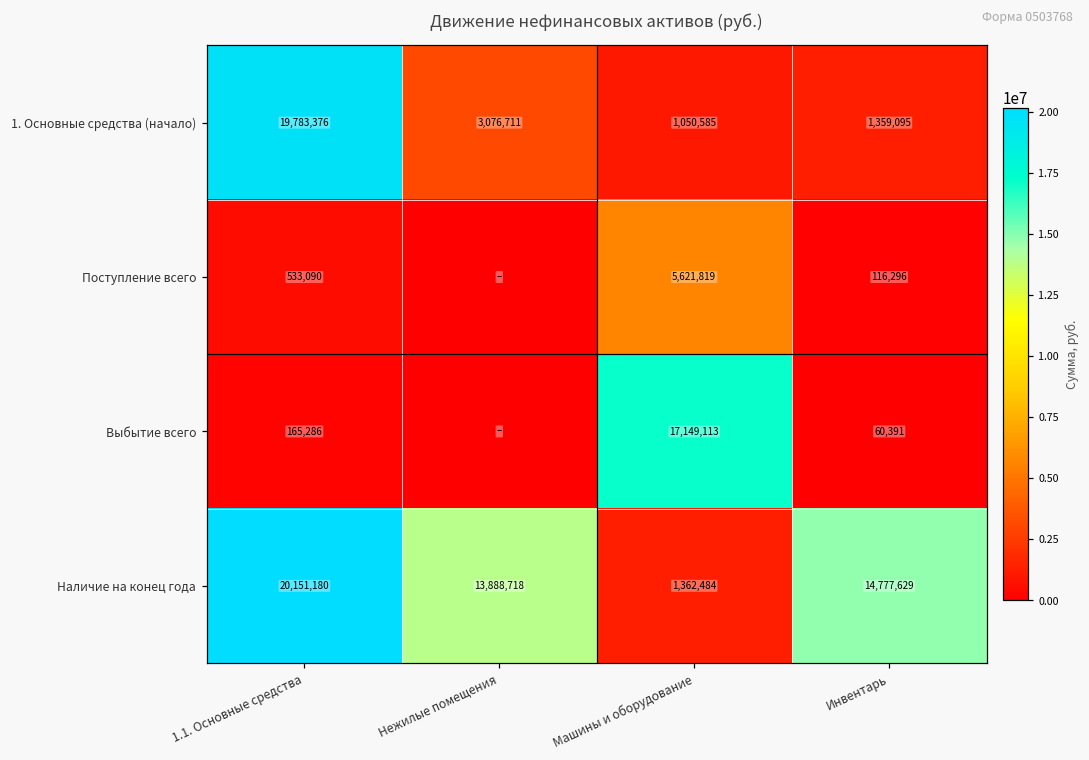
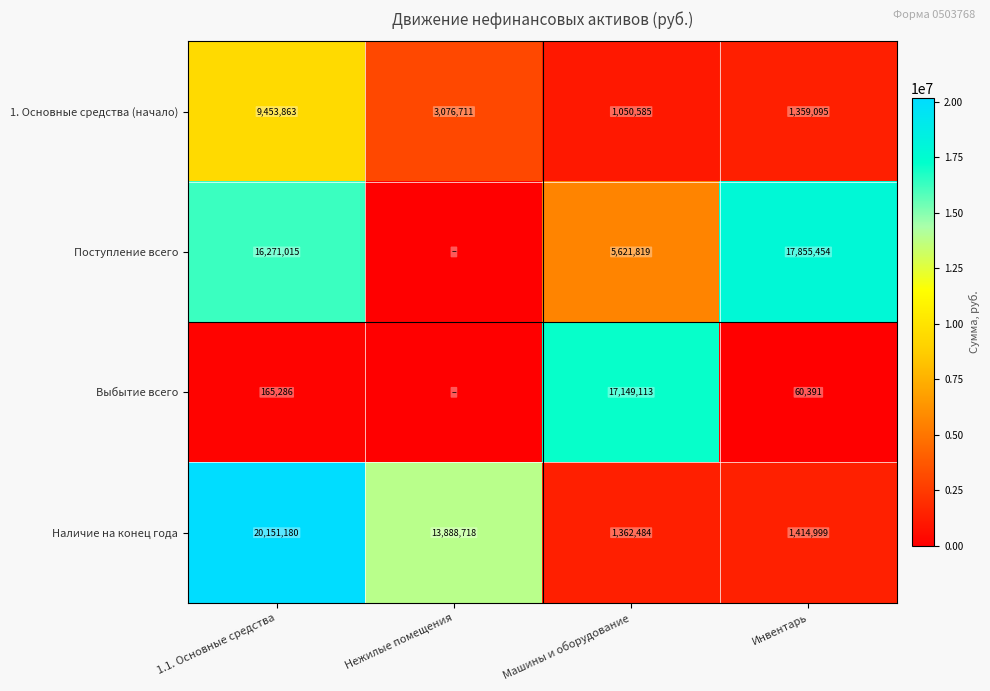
  {
    "1. Основные средства (начало)": {
-     "1.1. Основные средства": "19,783,376"
+     "1.1. Основные средства": "9,453,863"
    },
    "Поступление всего": {
-     "1.1. Основные средства": "533,090",
-     "Инвентарь": "116,296"
+     "1.1. Основные средства": "16,271,015",
+     "Инвентарь": "17,855,454"
    },
    "Наличие на конец года": {
-     "Инвентарь": "14,777,629"
+     "Инвентарь": "1,414,999"
    }
  }
